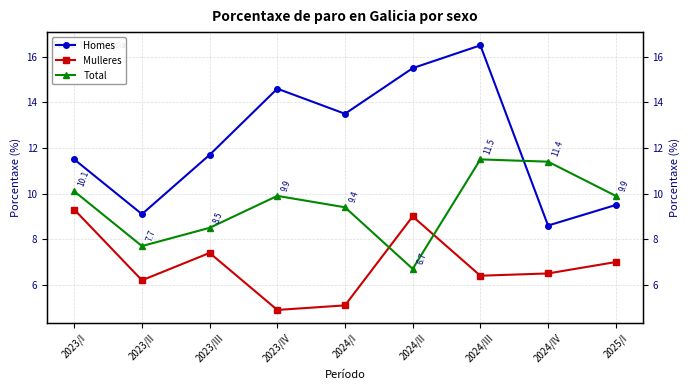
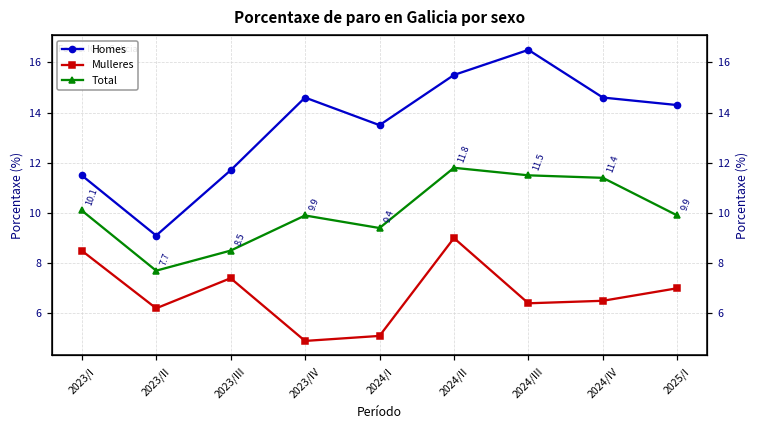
  {
    "Homes": {
      "2023/I": 11.5,
      "2023/II": 9.1,
      "2023/III": 11.7,
      "2023/IV": 14.6,
      "2024/I": 13.5,
      "2024/II": 15.5,
      "2024/III": 16.5,
-     "2024/IV": 8.6,
-     "2025/I": 9.5
+     "2024/IV": 14.6,
+     "2025/I": 14.3
    },
    "Mulleres": {
-     "2023/I": 9.3,
+     "2023/I": 8.5,
      "2023/II": 6.2,
      "2023/III": 7.4,
      "2023/IV": 4.9,
      "2024/I": 5.1,
      "2024/II": 9.0,
      "2024/III": 6.4,
      "2024/IV": 6.5,
      "2025/I": 7.0
    },
    "Total": {
      "2023/I": 10.1,
      "2023/II": 7.7,
      "2023/III": 8.5,
      "2023/IV": 9.9,
      "2024/I": 9.4,
-     "2024/II": 6.7,
+     "2024/II": 11.8,
      "2024/III": 11.5,
      "2024/IV": 11.4,
      "2025/I": 9.9
    }
  }
